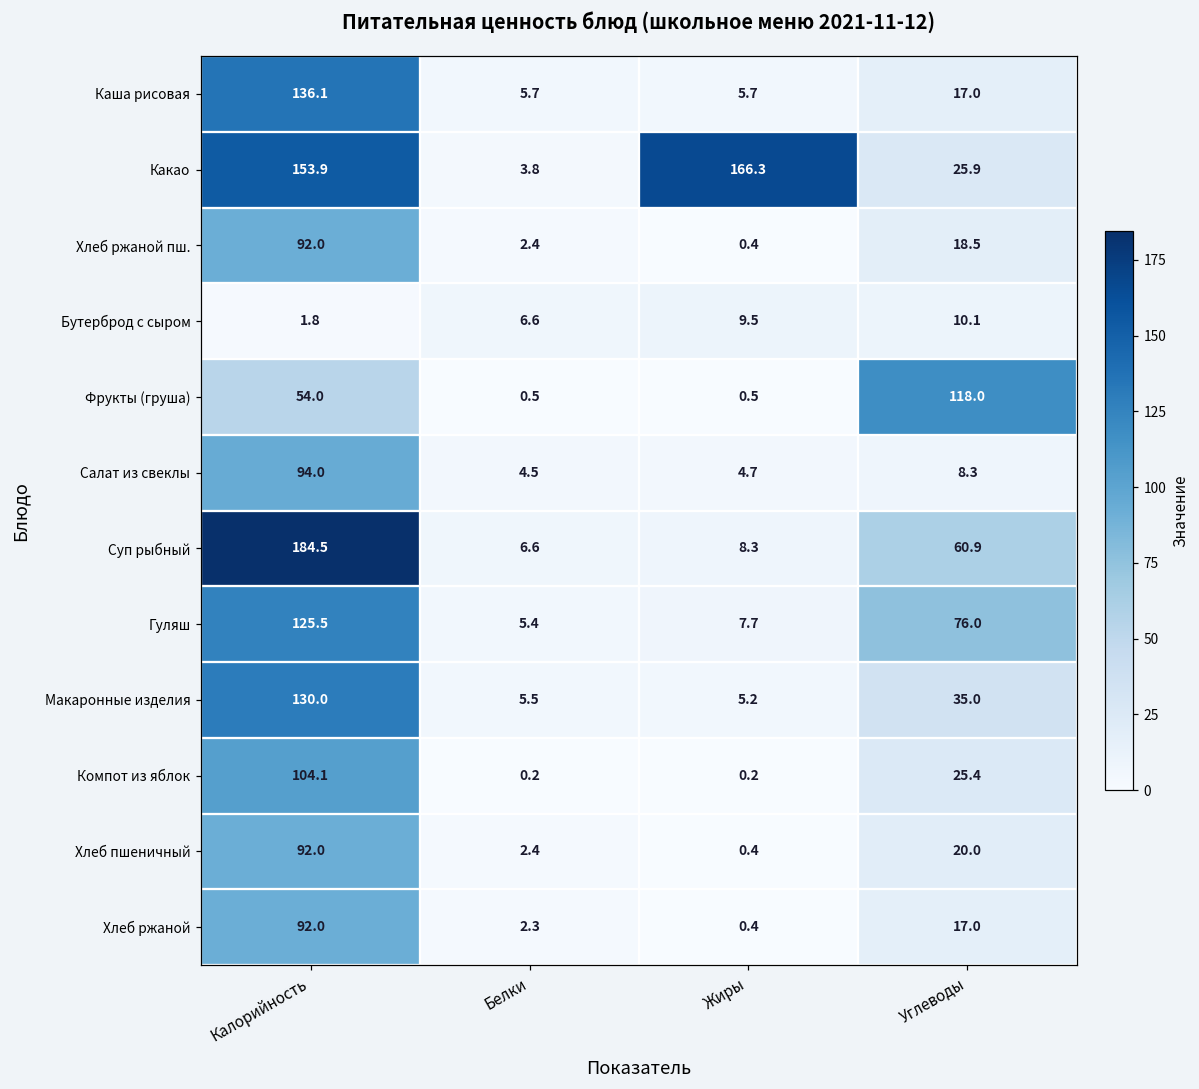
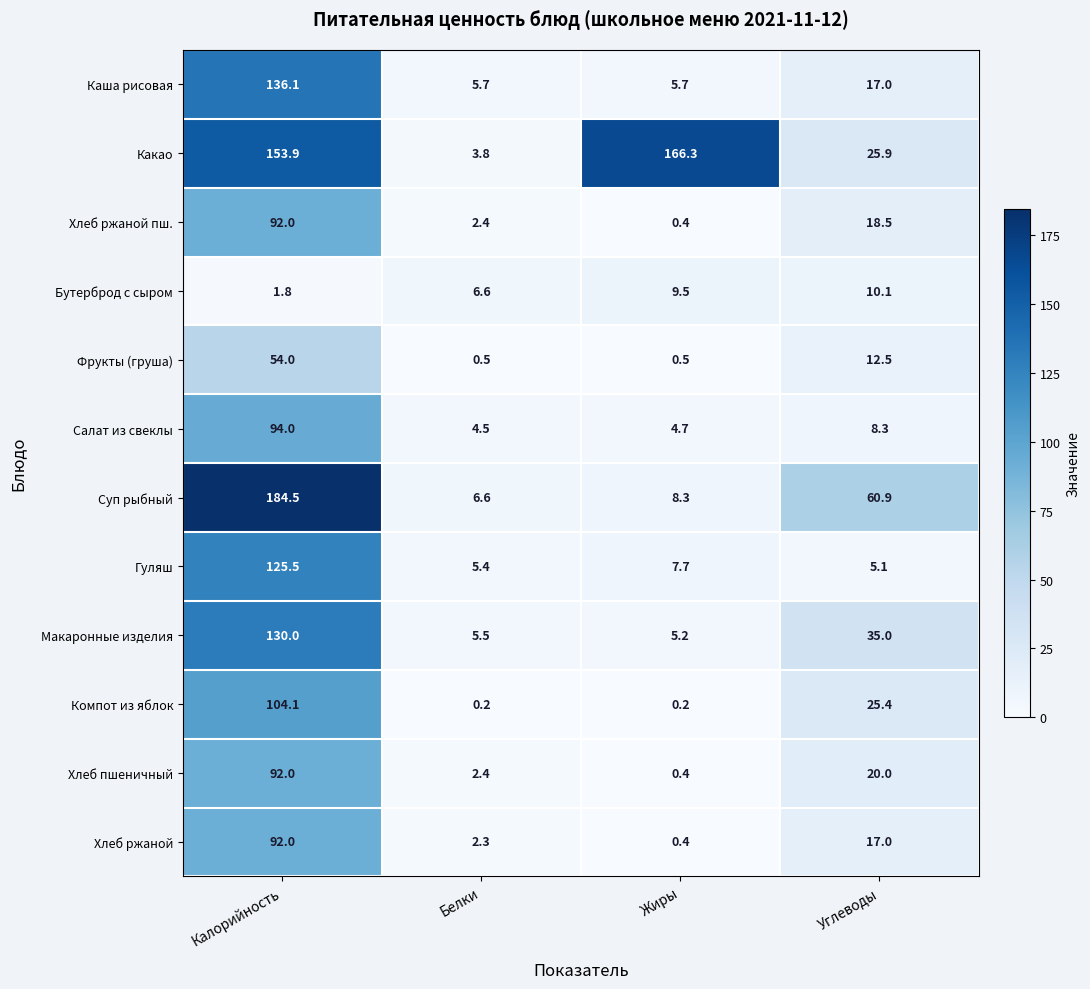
  {
    "Каша рисовая": {
      "Калорийность": 136.1,
      "Белки": 5.7,
      "Жиры": 5.7,
      "Углеводы": 17.0
    },
    "Какао": {
      "Калорийность": 153.9,
      "Белки": 3.8,
      "Жиры": 166.3,
      "Углеводы": 25.9
    },
    "Хлеб ржаной пш.": {
      "Калорийность": 92.0,
      "Белки": 2.4,
      "Жиры": 0.4,
      "Углеводы": 18.5
    },
    "Бутерброд с сыром": {
      "Калорийность": 1.8,
      "Белки": 6.6,
      "Жиры": 9.5,
      "Углеводы": 10.1
    },
    "Фрукты (груша)": {
      "Калорийность": 54.0,
      "Белки": 0.5,
      "Жиры": 0.5,
-     "Углеводы": 118.0
+     "Углеводы": 12.5
    },
    "Салат из свеклы": {
      "Калорийность": 94.0,
      "Белки": 4.5,
      "Жиры": 4.7,
      "Углеводы": 8.3
    },
    "Суп рыбный": {
      "Калорийность": 184.5,
      "Белки": 6.6,
      "Жиры": 8.3,
      "Углеводы": 60.9
    },
    "Гуляш": {
      "Калорийность": 125.5,
      "Белки": 5.4,
      "Жиры": 7.7,
-     "Углеводы": 76.0
+     "Углеводы": 5.1
    },
    "Макаронные изделия": {
      "Калорийность": 130.0,
      "Белки": 5.5,
      "Жиры": 5.2,
      "Углеводы": 35.0
    },
    "Компот из яблок": {
      "Калорийность": 104.1,
      "Белки": 0.2,
      "Жиры": 0.2,
      "Углеводы": 25.4
    },
    "Хлеб пшеничный": {
      "Калорийность": 92.0,
      "Белки": 2.4,
      "Жиры": 0.4,
      "Углеводы": 20.0
    },
    "Хлеб ржаной": {
      "Калорийность": 92.0,
      "Белки": 2.3,
      "Жиры": 0.4,
      "Углеводы": 17.0
    }
  }
